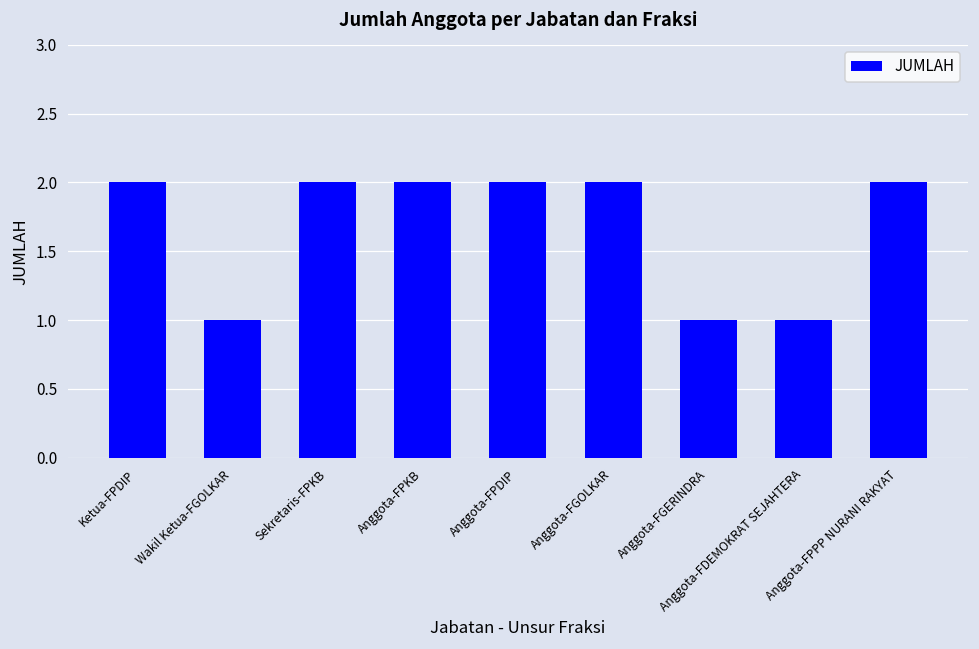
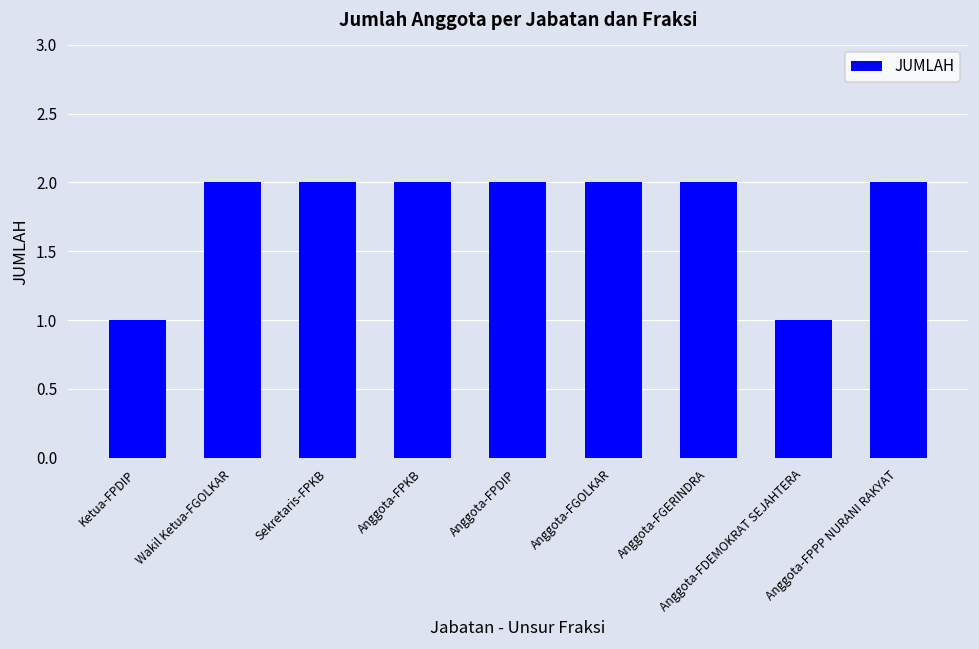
  {
-   "Ketua-FPDIP": 2,
-   "Wakil Ketua-FGOLKAR": 1,
+   "Ketua-FPDIP": 1,
+   "Wakil Ketua-FGOLKAR": 2,
    "Sekretaris-FPKB": 2,
    "Anggota-FPKB": 2,
    "Anggota-FPDIP": 2,
    "Anggota-FGOLKAR": 2,
-   "Anggota-FGERINDRA": 1,
+   "Anggota-FGERINDRA": 2,
    "Anggota-FDEMOKRAT SEJAHTERA": 1,
    "Anggota-FPPP NURANI RAKYAT": 2
  }
